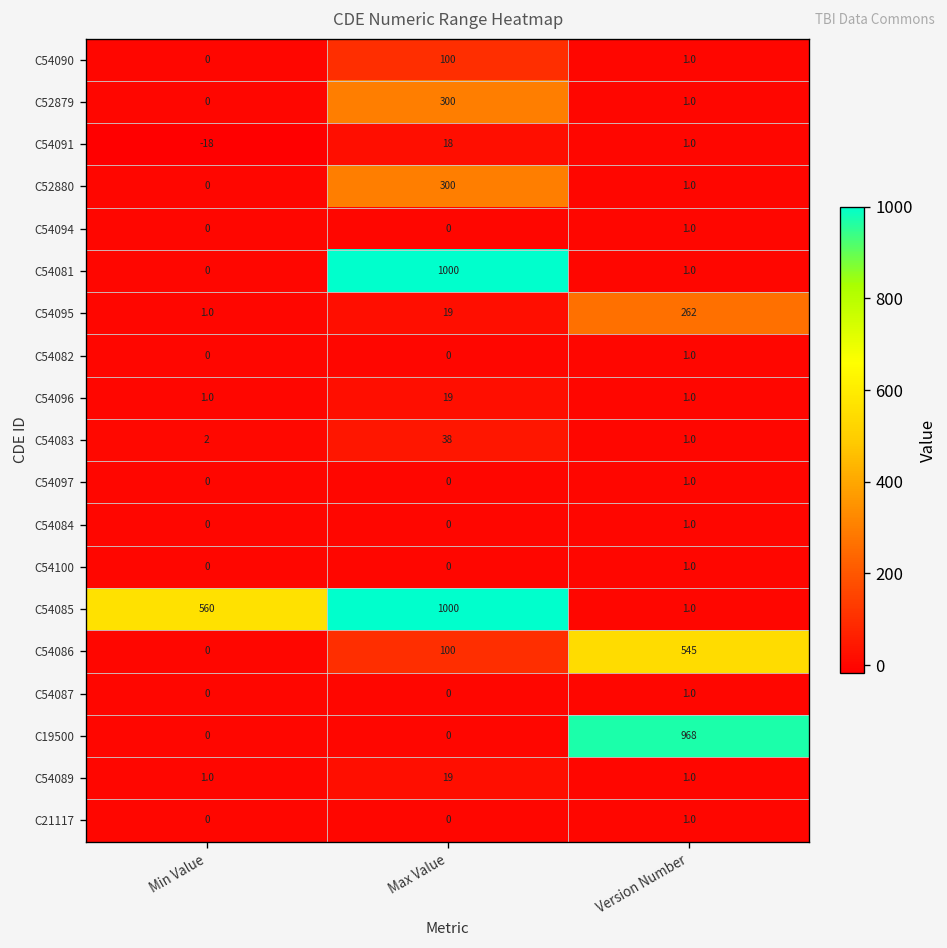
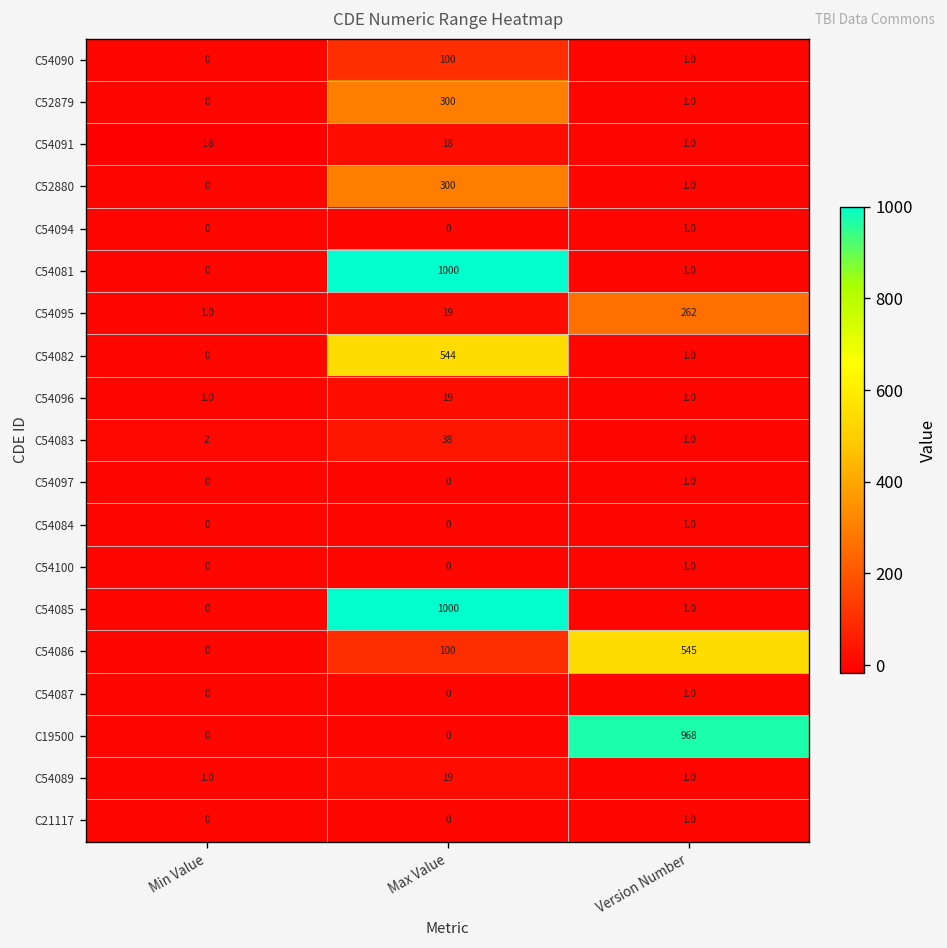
  {
    "C54090": {
      "Min Value": 0,
      "Max Value": 100,
      "Version Number": 1.0
    },
    "C52879": {
      "Min Value": 0,
      "Max Value": 300,
      "Version Number": 1.0
    },
    "C54091": {
      "Min Value": -18,
      "Max Value": 18,
      "Version Number": 1.0
    },
    "C52880": {
      "Min Value": 0,
      "Max Value": 300,
      "Version Number": 1.0
    },
    "C54094": {
      "Min Value": 0,
      "Max Value": 0,
      "Version Number": 1.0
    },
    "C54081": {
      "Min Value": 0,
      "Max Value": 1000,
      "Version Number": 1.0
    },
    "C54095": {
      "Min Value": 1.0,
      "Max Value": 19,
      "Version Number": 262
    },
    "C54082": {
      "Min Value": 0,
-     "Max Value": 0,
+     "Max Value": 544,
      "Version Number": 1.0
    },
    "C54096": {
      "Min Value": 1.0,
      "Max Value": 19,
      "Version Number": 1.0
    },
    "C54083": {
      "Min Value": 2,
      "Max Value": 38,
      "Version Number": 1.0
    },
    "C54097": {
      "Min Value": 0,
      "Max Value": 0,
      "Version Number": 1.0
    },
    "C54084": {
      "Min Value": 0,
      "Max Value": 0,
      "Version Number": 1.0
    },
    "C54100": {
      "Min Value": 0,
      "Max Value": 0,
      "Version Number": 1.0
    },
    "C54085": {
-     "Min Value": 560,
+     "Min Value": 0,
      "Max Value": 1000,
      "Version Number": 1.0
    },
    "C54086": {
      "Min Value": 0,
      "Max Value": 100,
      "Version Number": 545
    },
    "C54087": {
      "Min Value": 0,
      "Max Value": 0,
      "Version Number": 1.0
    },
    "C19500": {
      "Min Value": 0,
      "Max Value": 0,
      "Version Number": 968
    },
    "C54089": {
      "Min Value": 1.0,
      "Max Value": 19,
      "Version Number": 1.0
    },
    "C21117": {
      "Min Value": 0,
      "Max Value": 0,
      "Version Number": 1.0
    }
  }
